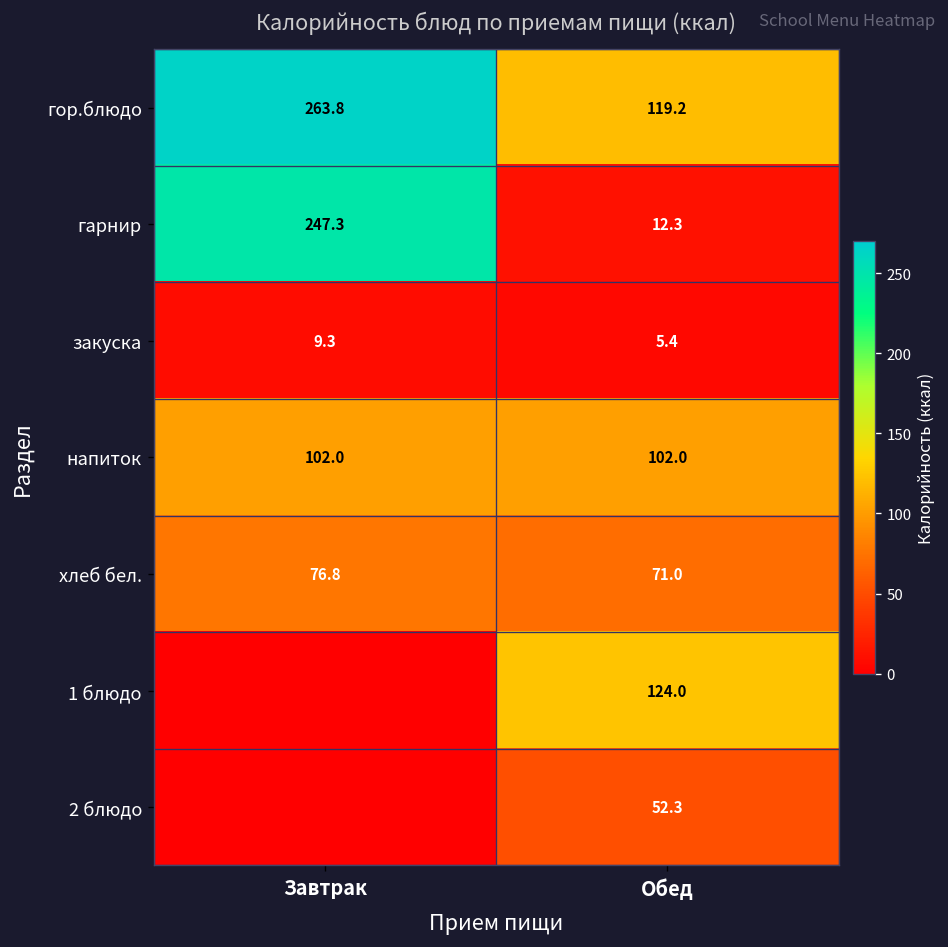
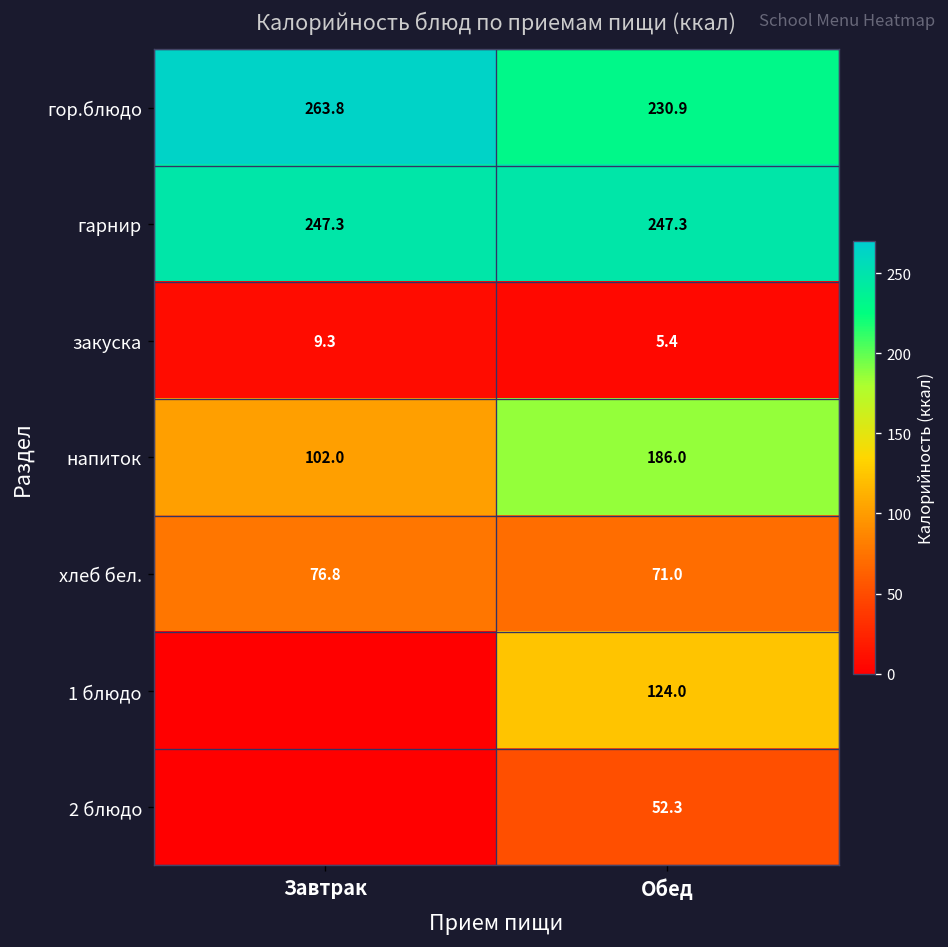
  {
    "гор.блюдо": {
      "Завтрак": 263.8,
-     "Обед": 119.2
+     "Обед": 230.9
    },
    "гарнир": {
      "Завтрак": 247.3,
-     "Обед": 12.3
+     "Обед": 247.3
    },
    "закуска": {
      "Завтрак": 9.3,
      "Обед": 5.4
    },
    "напиток": {
      "Завтрак": 102.0,
-     "Обед": 102.0
+     "Обед": 186.0
    },
    "хлеб бел.": {
      "Завтрак": 76.8,
      "Обед": 71.0
    },
    "1 блюдо": {
      "Обед": 124.0
    },
    "2 блюдо": {
      "Обед": 52.3
    }
  }
